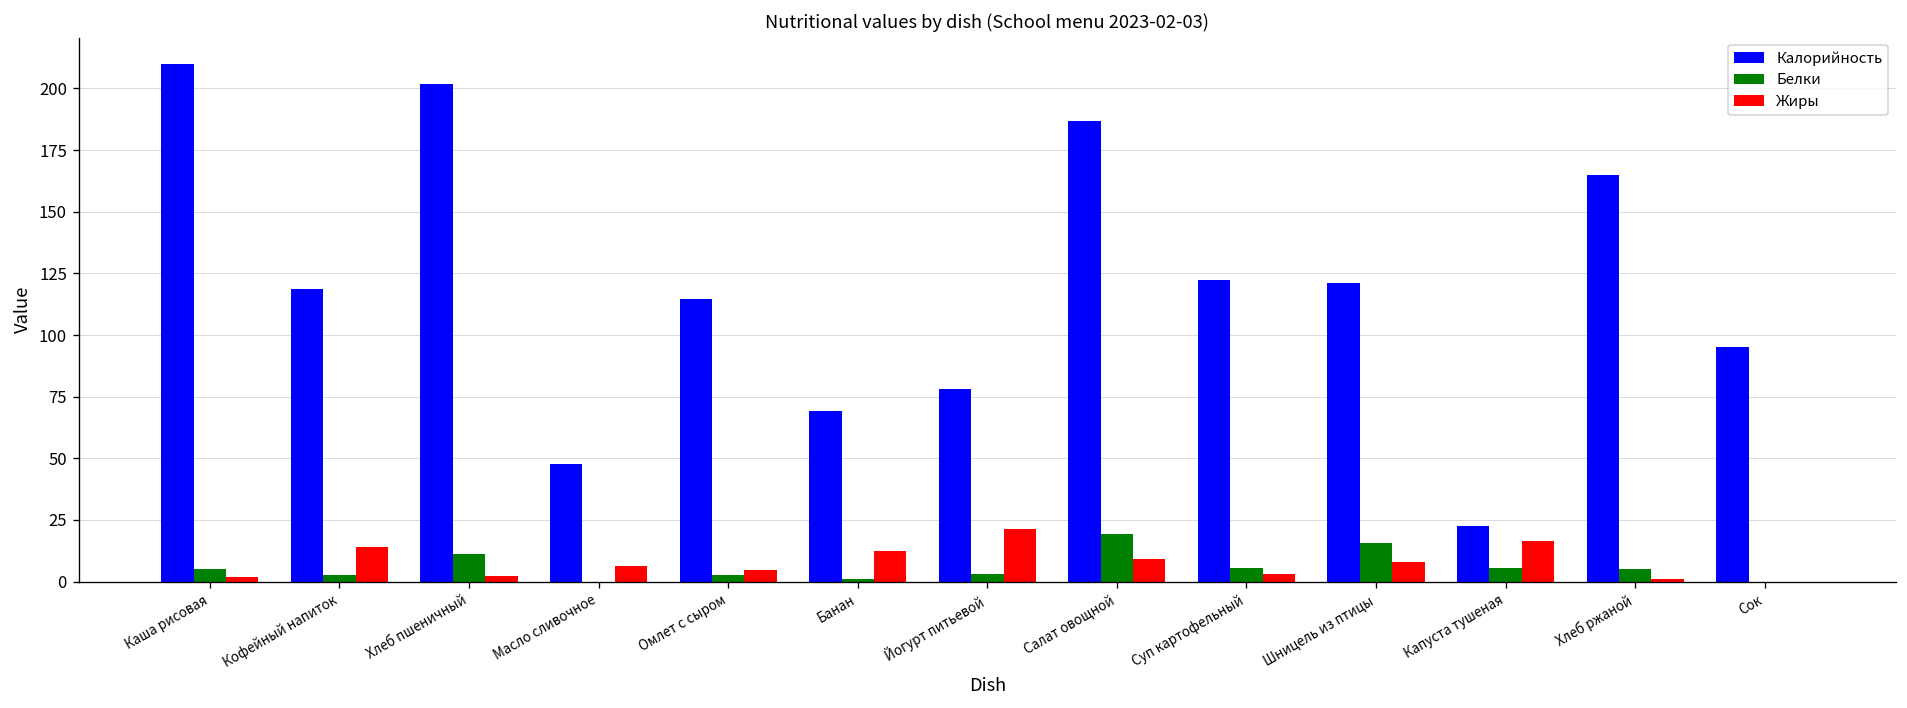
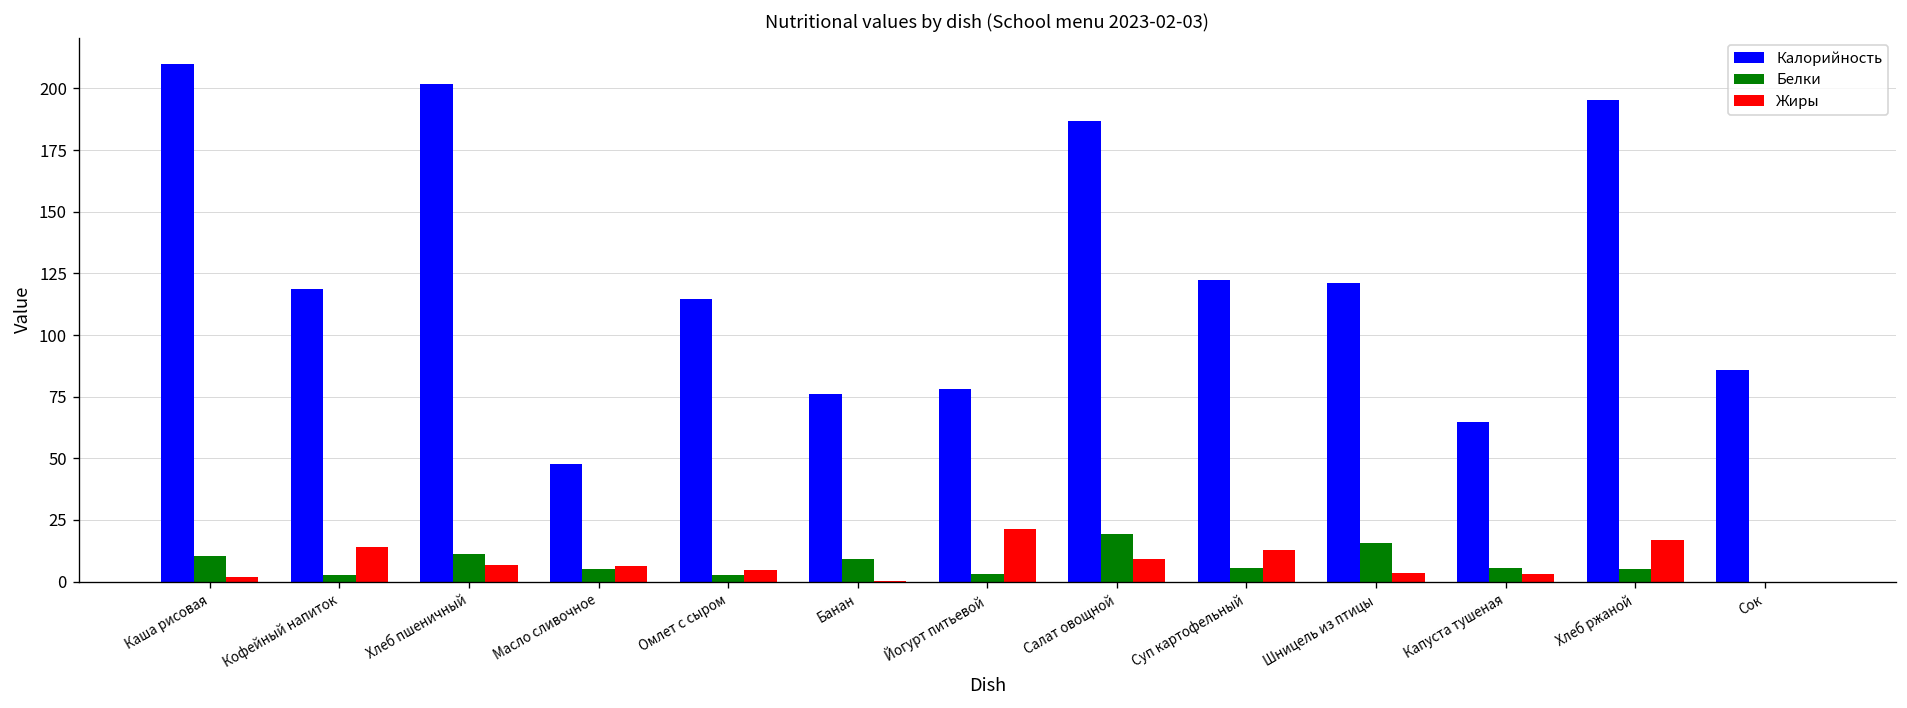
  {
    "Калорийность": {
      "Каша рисовая": 210,
      "Кофейный напиток": 119,
      "Хлеб пшеничный": 202,
      "Масло сливочное": 48,
      "Омлет с сыром": 115,
-     "Банан": 69,
+     "Банан": 76,
      "Йогурт питьевой": 78,
      "Салат овощной": 187,
      "Суп картофельный": 122,
      "Шницель из птицы": 121,
-     "Капуста тушеная": 22,
-     "Хлеб ржаной": 165,
-     "Сок": 95
+     "Капуста тушеная": 65,
+     "Хлеб ржаной": 195,
+     "Сок": 86
    },
    "Белки": {
-     "Каша рисовая": 5,
+     "Каша рисовая": 10,
      "Кофейный напиток": 3,
      "Хлеб пшеничный": 11,
-     "Масло сливочное": 0,
+     "Масло сливочное": 5,
      "Омлет с сыром": 3,
-     "Банан": 1,
+     "Банан": 9,
      "Йогурт питьевой": 3,
      "Салат овощной": 20,
      "Суп картофельный": 6,
      "Шницель из птицы": 16,
      "Капуста тушеная": 6,
      "Хлеб ржаной": 5,
      "Сок": 0
    },
    "Жиры": {
      "Каша рисовая": 2,
      "Кофейный напиток": 14,
-     "Хлеб пшеничный": 2,
+     "Хлеб пшеничный": 7,
      "Масло сливочное": 6,
      "Омлет с сыром": 5,
-     "Банан": 12,
+     "Банан": 0,
      "Йогурт питьевой": 21,
      "Салат овощной": 9,
-     "Суп картофельный": 3,
-     "Шницель из птицы": 8,
-     "Капуста тушеная": 17,
-     "Хлеб ржаной": 1,
+     "Суп картофельный": 13,
+     "Шницель из птицы": 3,
+     "Капуста тушеная": 3,
+     "Хлеб ржаной": 17,
      "Сок": 0
    }
  }
